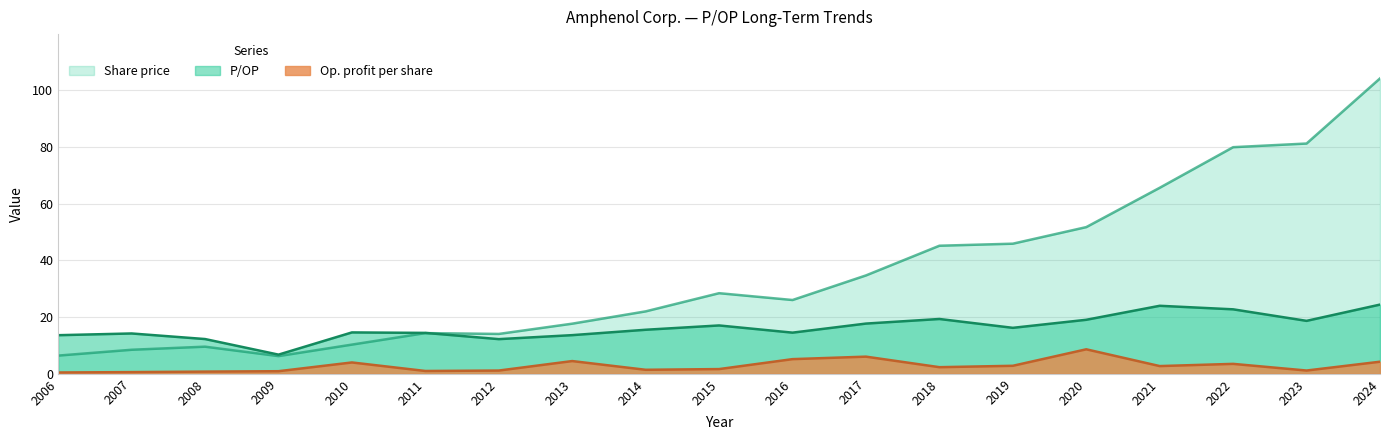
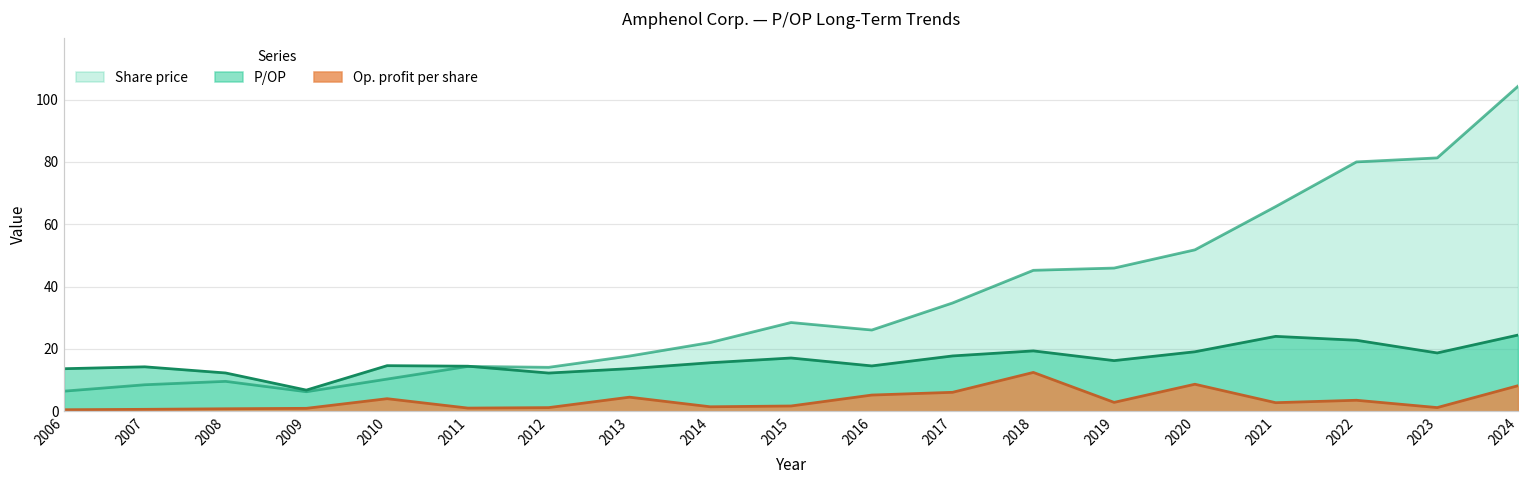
  {
    "Op. profit per share": {
      "2006": 0,
      "2007": 1,
      "2008": 1,
      "2009": 1,
      "2010": 4,
      "2011": 1,
      "2012": 1,
      "2013": 5,
      "2014": 1,
      "2015": 2,
      "2016": 5,
      "2017": 6,
-     "2018": 2,
+     "2018": 12,
      "2019": 3,
      "2020": 9,
      "2021": 3,
      "2022": 4,
      "2023": 1,
-     "2024": 4
+     "2024": 8
    }
  }
